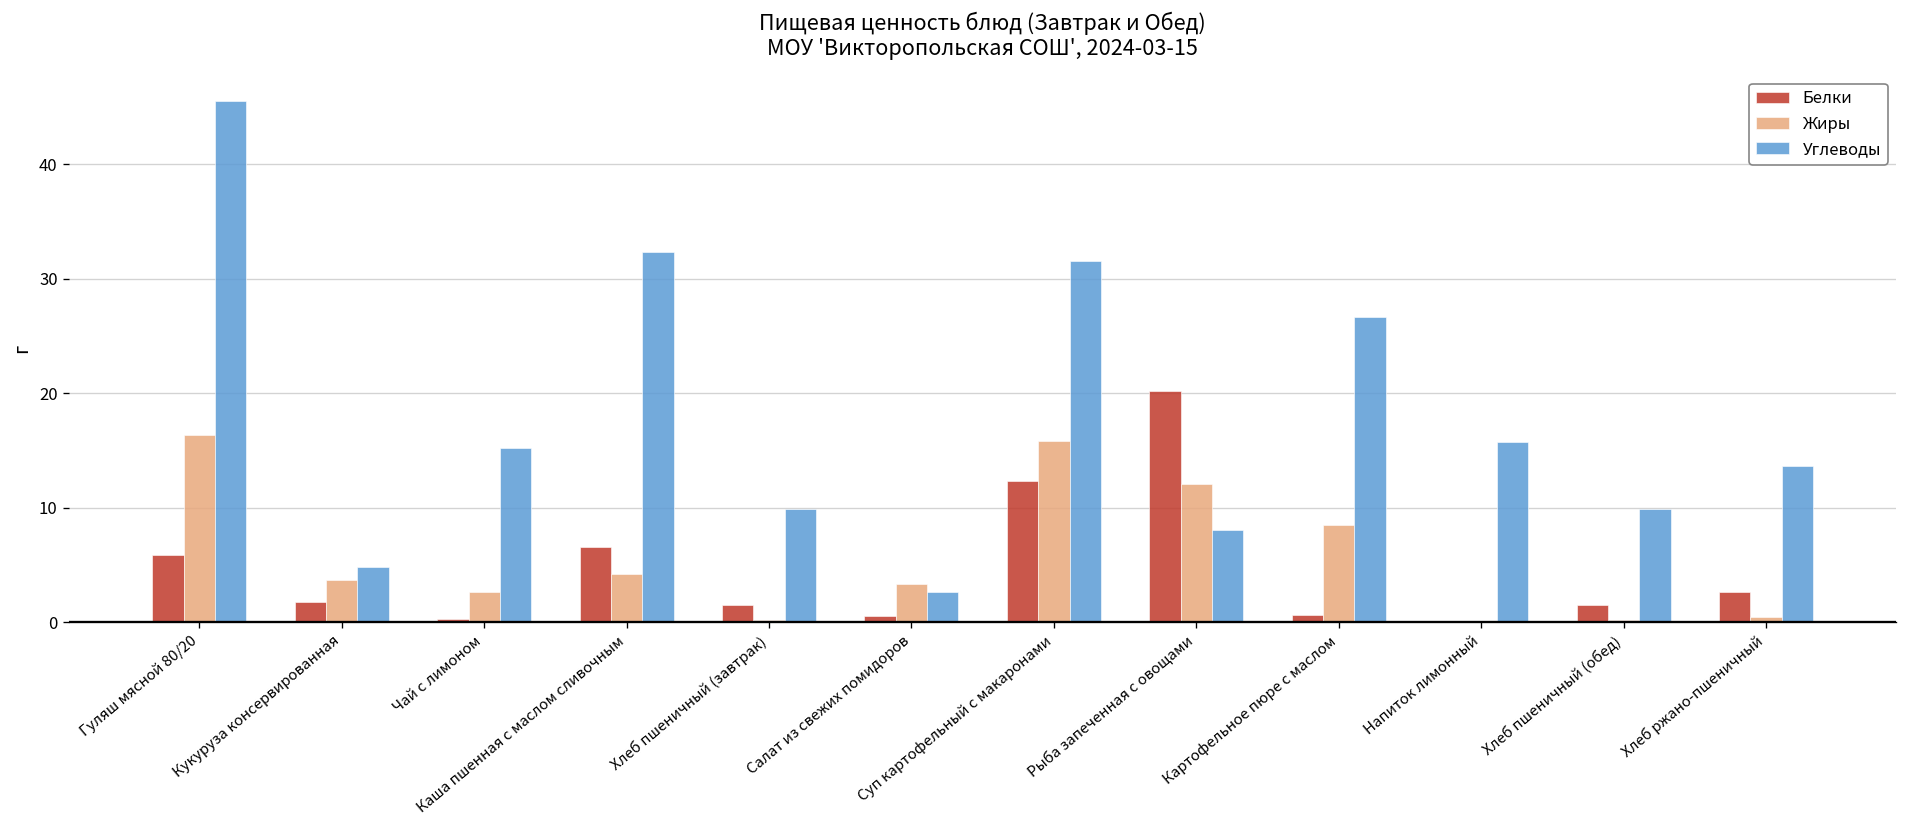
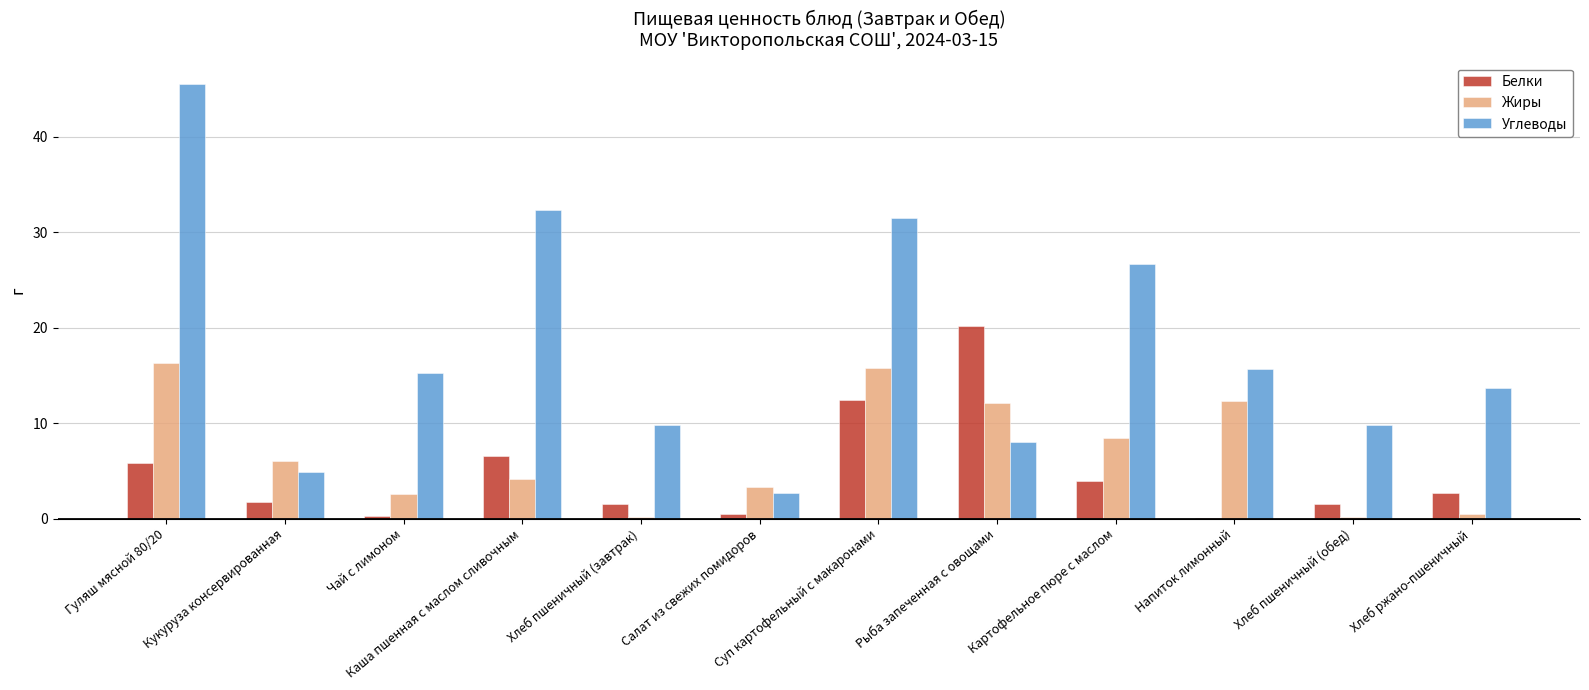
  {
    "Белки": {
      "Гуляш мясной 80/20": 6,
      "Кукуруза консервированная": 2,
      "Каша пшенная с маслом сливочным": 7,
      "Хлеб пшеничный (завтрак)": 2,
      "Салат из свежих помидоров": 1,
      "Суп картофельный с макаронами": 12,
      "Рыба запеченная с овощами": 20,
-     "Картофельное пюре с маслом": 1,
+     "Картофельное пюре с маслом": 4,
      "Хлеб пшеничный (обед)": 2,
      "Хлеб ржано-пшеничный": 3
    },
    "Жиры": {
      "Гуляш мясной 80/20": 16,
-     "Кукуруза консервированная": 4,
+     "Кукуруза консервированная": 6,
      "Чай с лимоном": 3,
      "Каша пшенная с маслом сливочным": 4,
      "Салат из свежих помидоров": 3,
      "Суп картофельный с макаронами": 16,
      "Рыба запеченная с овощами": 12,
      "Картофельное пюре с маслом": 8,
-     "Напиток лимонный": 0,
+     "Напиток лимонный": 12,
      "Хлеб ржано-пшеничный": 0
    },
    "Углеводы": {
      "Гуляш мясной 80/20": 45,
      "Кукуруза консервированная": 5,
      "Чай с лимоном": 15,
      "Каша пшенная с маслом сливочным": 32,
      "Хлеб пшеничный (завтрак)": 10,
      "Салат из свежих помидоров": 3,
      "Суп картофельный с макаронами": 32,
      "Рыба запеченная с овощами": 8,
      "Картофельное пюре с маслом": 27,
      "Напиток лимонный": 16,
      "Хлеб пшеничный (обед)": 10,
      "Хлеб ржано-пшеничный": 14
    }
  }
